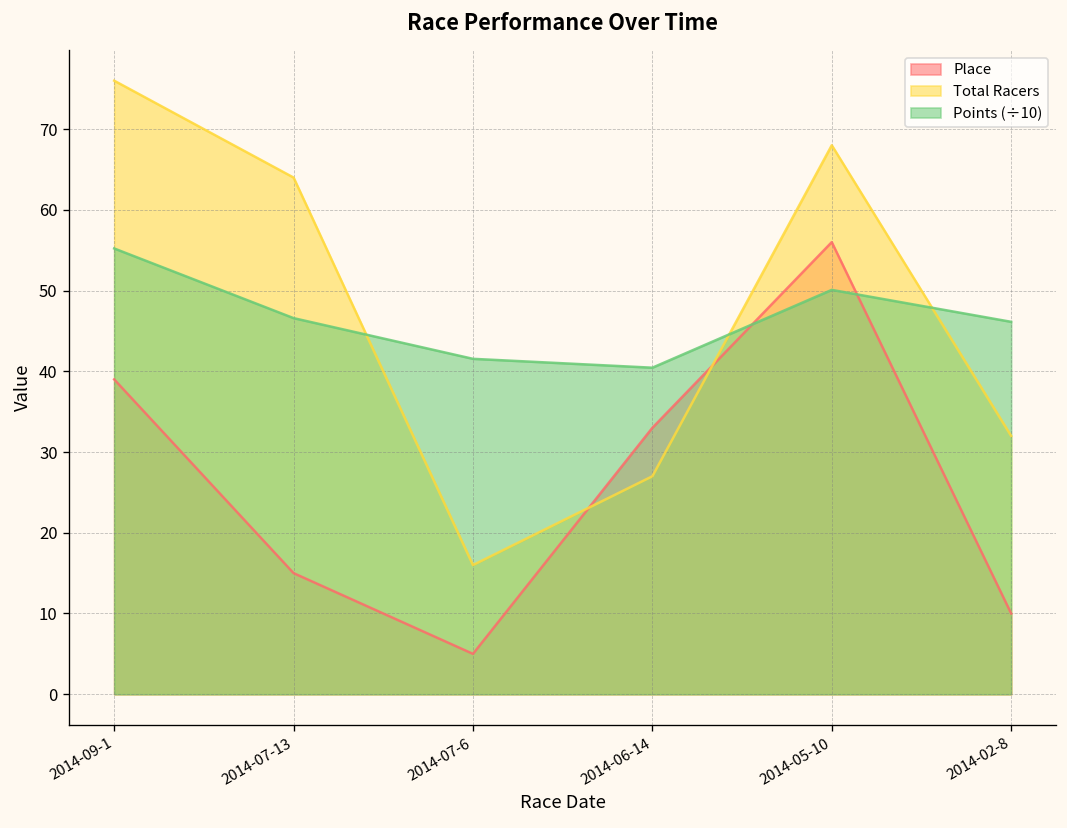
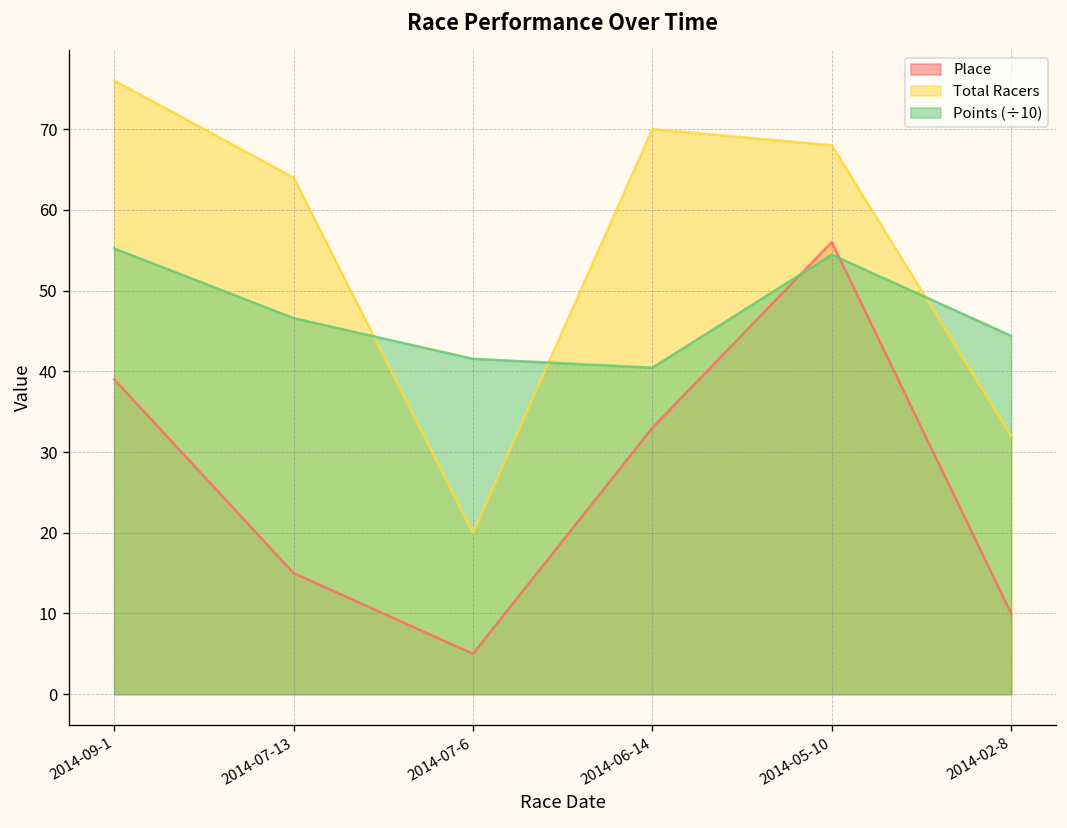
  {
    "Place": {
      "2014-09-1": 39,
      "2014-07-13": 15,
      "2014-07-6": 5,
      "2014-06-14": 33,
      "2014-05-10": 56,
      "2014-02-8": 10
    },
    "Total Racers": {
      "2014-09-1": 76,
      "2014-07-13": 64,
-     "2014-07-6": 16,
-     "2014-06-14": 27,
+     "2014-07-6": 20,
+     "2014-06-14": 70,
      "2014-05-10": 68,
      "2014-02-8": 32
    },
    "Points (÷10)": {
      "2014-09-1": 55,
      "2014-07-13": 47,
      "2014-07-6": 42,
      "2014-06-14": 40,
-     "2014-05-10": 50,
-     "2014-02-8": 46
+     "2014-05-10": 54,
+     "2014-02-8": 44
    }
  }
